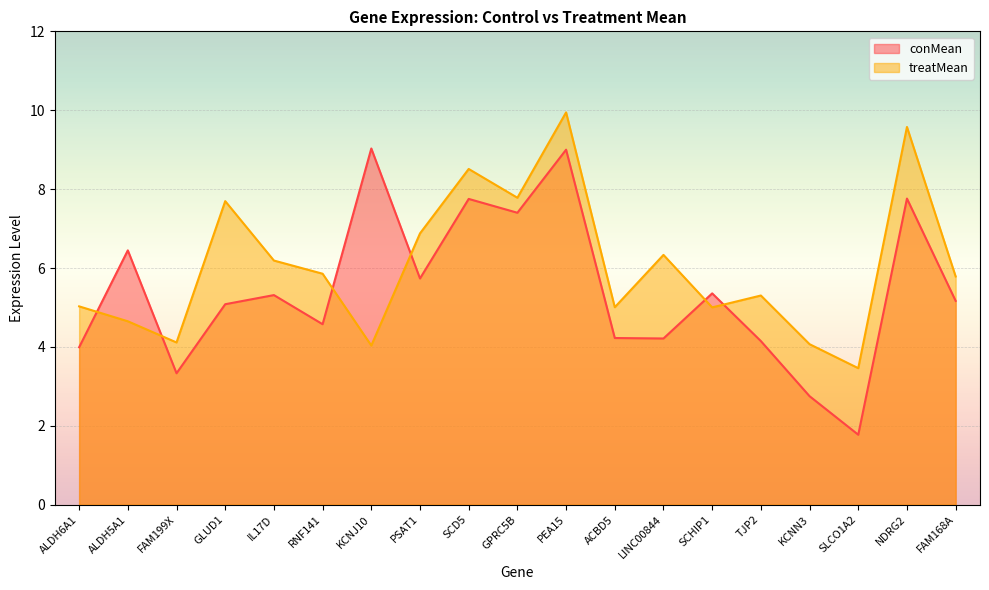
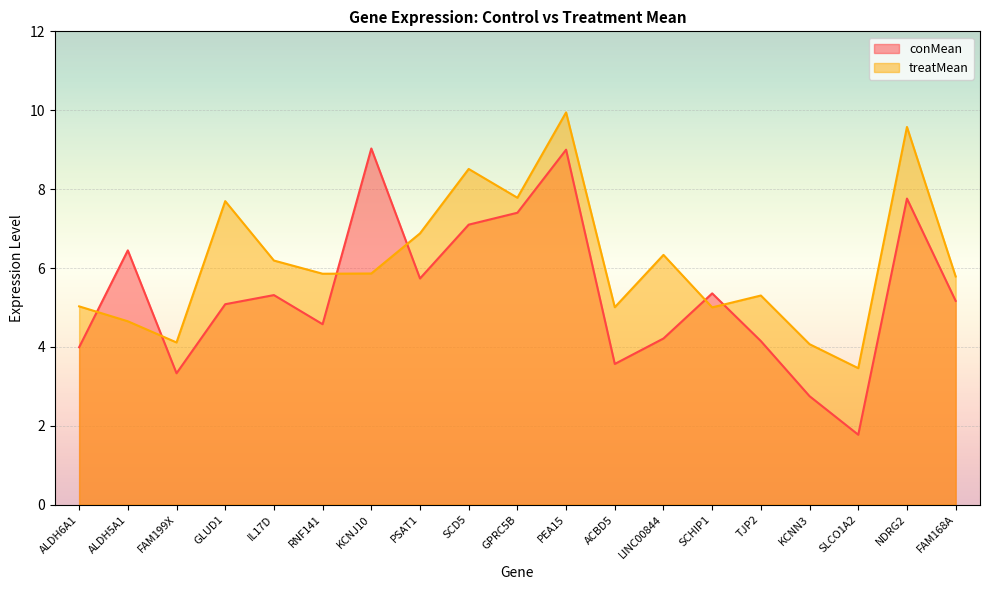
  {
    "conMean": {
      "ALDH6A1": 4.0,
      "ALDH5A1": 6.4,
      "FAM199X": 3.3,
      "GLUD1": 5.1,
      "IL17D": 5.3,
      "RNF141": 4.6,
      "KCNJ10": 9.0,
      "PSAT1": 5.7,
-     "SCD5": 7.8,
+     "SCD5": 7.1,
      "GPRC5B": 7.4,
      "PEA15": 9.0,
-     "ACBD5": 4.2,
+     "ACBD5": 3.6,
      "LINC00844": 4.2,
      "SCHIP1": 5.4,
      "TJP2": 4.1,
      "KCNN3": 2.8,
      "SLCO1A2": 1.8,
      "NDRG2": 7.8,
      "FAM168A": 5.2
    },
    "treatMean": {
      "ALDH6A1": 5.0,
      "ALDH5A1": 4.6,
      "FAM199X": 4.1,
      "GLUD1": 7.7,
      "IL17D": 6.2,
      "RNF141": 5.9,
-     "KCNJ10": 4.0,
+     "KCNJ10": 5.9,
      "PSAT1": 6.9,
      "SCD5": 8.5,
      "GPRC5B": 7.8,
      "PEA15": 9.9,
      "ACBD5": 5.0,
      "LINC00844": 6.3,
      "SCHIP1": 5.0,
      "TJP2": 5.3,
      "KCNN3": 4.1,
      "SLCO1A2": 3.5,
      "NDRG2": 9.6,
      "FAM168A": 5.8
    }
  }
